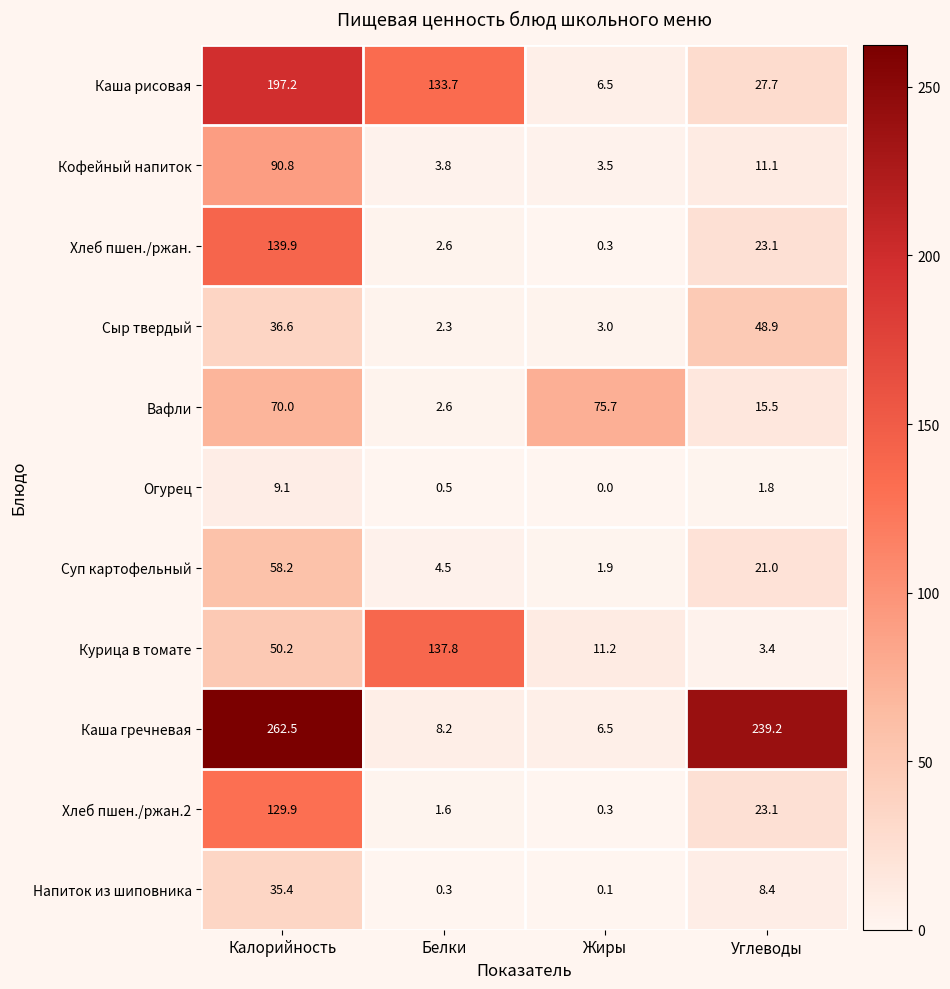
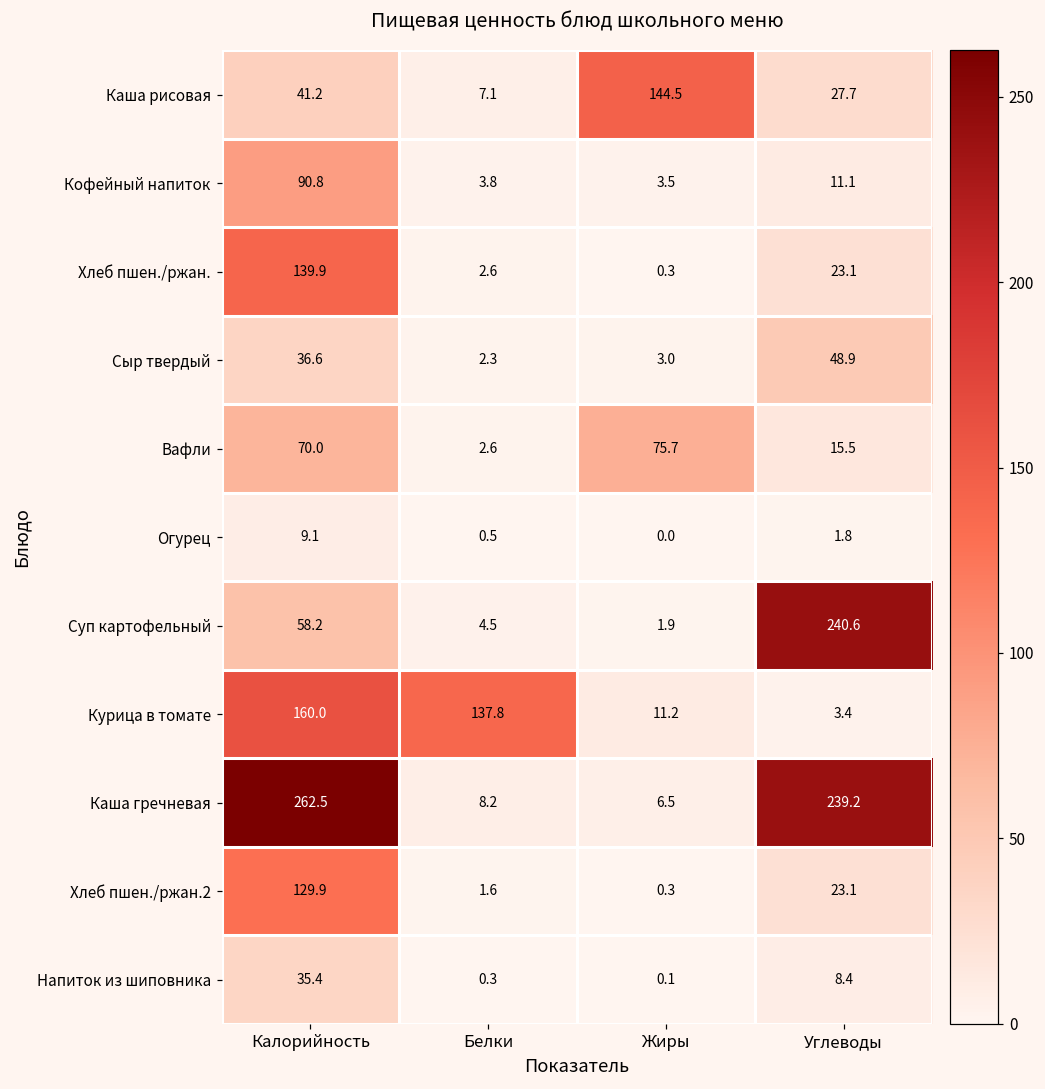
  {
    "Каша рисовая": {
-     "Калорийность": 197.2,
-     "Белки": 133.7,
-     "Жиры": 6.5,
+     "Калорийность": 41.2,
+     "Белки": 7.1,
+     "Жиры": 144.5,
      "Углеводы": 27.7
    },
    "Кофейный напиток": {
      "Калорийность": 90.8,
      "Белки": 3.8,
      "Жиры": 3.5,
      "Углеводы": 11.1
    },
    "Хлеб пшен./ржан.": {
      "Калорийность": 139.9,
      "Белки": 2.6,
      "Жиры": 0.3,
      "Углеводы": 23.1
    },
    "Сыр твердый": {
      "Калорийность": 36.6,
      "Белки": 2.3,
      "Жиры": 3.0,
      "Углеводы": 48.9
    },
    "Вафли": {
      "Калорийность": 70.0,
      "Белки": 2.6,
      "Жиры": 75.7,
      "Углеводы": 15.5
    },
    "Огурец": {
      "Калорийность": 9.1,
      "Белки": 0.5,
      "Жиры": 0.0,
      "Углеводы": 1.8
    },
    "Суп картофельный": {
      "Калорийность": 58.2,
      "Белки": 4.5,
      "Жиры": 1.9,
-     "Углеводы": 21.0
+     "Углеводы": 240.6
    },
    "Курица в томате": {
-     "Калорийность": 50.2,
+     "Калорийность": 160.0,
      "Белки": 137.8,
      "Жиры": 11.2,
      "Углеводы": 3.4
    },
    "Каша гречневая": {
      "Калорийность": 262.5,
      "Белки": 8.2,
      "Жиры": 6.5,
      "Углеводы": 239.2
    },
    "Хлеб пшен./ржан.2": {
      "Калорийность": 129.9,
      "Белки": 1.6,
      "Жиры": 0.3,
      "Углеводы": 23.1
    },
    "Напиток из шиповника": {
      "Калорийность": 35.4,
      "Белки": 0.3,
      "Жиры": 0.1,
      "Углеводы": 8.4
    }
  }
